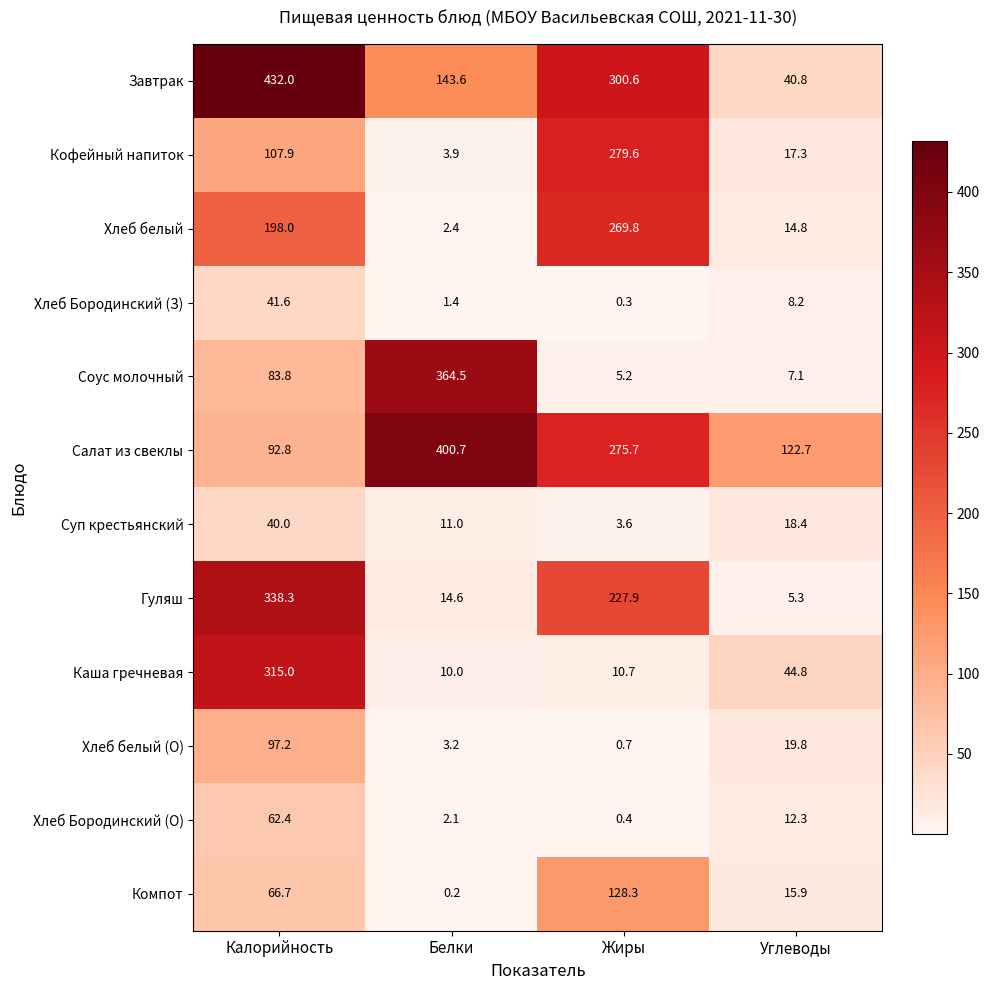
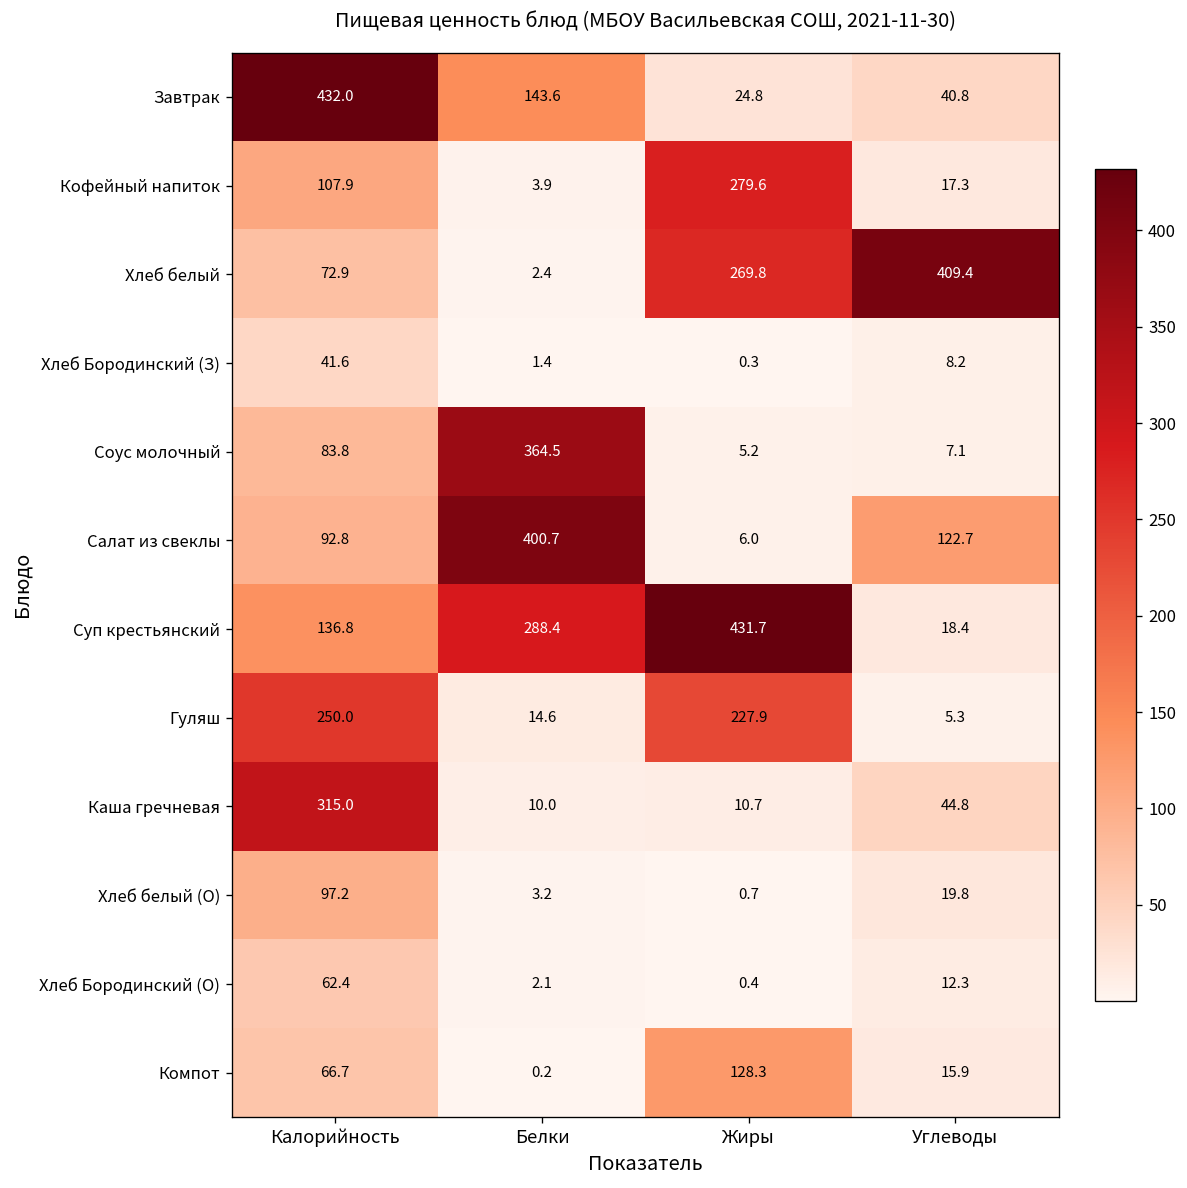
  {
    "Завтрак": {
      "Калорийность": 432.0,
      "Белки": 143.6,
-     "Жиры": 300.6,
+     "Жиры": 24.8,
      "Углеводы": 40.8
    },
    "Кофейный напиток": {
      "Калорийность": 107.9,
      "Белки": 3.9,
      "Жиры": 279.6,
      "Углеводы": 17.3
    },
    "Хлеб белый": {
-     "Калорийность": 198.0,
+     "Калорийность": 72.9,
      "Белки": 2.4,
      "Жиры": 269.8,
-     "Углеводы": 14.8
+     "Углеводы": 409.4
    },
    "Хлеб Бородинский (З)": {
      "Калорийность": 41.6,
      "Белки": 1.4,
      "Жиры": 0.3,
      "Углеводы": 8.2
    },
    "Соус молочный": {
      "Калорийность": 83.8,
      "Белки": 364.5,
      "Жиры": 5.2,
      "Углеводы": 7.1
    },
    "Салат из свеклы": {
      "Калорийность": 92.8,
      "Белки": 400.7,
-     "Жиры": 275.7,
+     "Жиры": 6.0,
      "Углеводы": 122.7
    },
    "Суп крестьянский": {
-     "Калорийность": 40.0,
-     "Белки": 11.0,
-     "Жиры": 3.6,
+     "Калорийность": 136.8,
+     "Белки": 288.4,
+     "Жиры": 431.7,
      "Углеводы": 18.4
    },
    "Гуляш": {
-     "Калорийность": 338.3,
+     "Калорийность": 250.0,
      "Белки": 14.6,
      "Жиры": 227.9,
      "Углеводы": 5.3
    },
    "Каша гречневая": {
      "Калорийность": 315.0,
      "Белки": 10.0,
      "Жиры": 10.7,
      "Углеводы": 44.8
    },
    "Хлеб белый (О)": {
      "Калорийность": 97.2,
      "Белки": 3.2,
      "Жиры": 0.7,
      "Углеводы": 19.8
    },
    "Хлеб Бородинский (О)": {
      "Калорийность": 62.4,
      "Белки": 2.1,
      "Жиры": 0.4,
      "Углеводы": 12.3
    },
    "Компот": {
      "Калорийность": 66.7,
      "Белки": 0.2,
      "Жиры": 128.3,
      "Углеводы": 15.9
    }
  }
